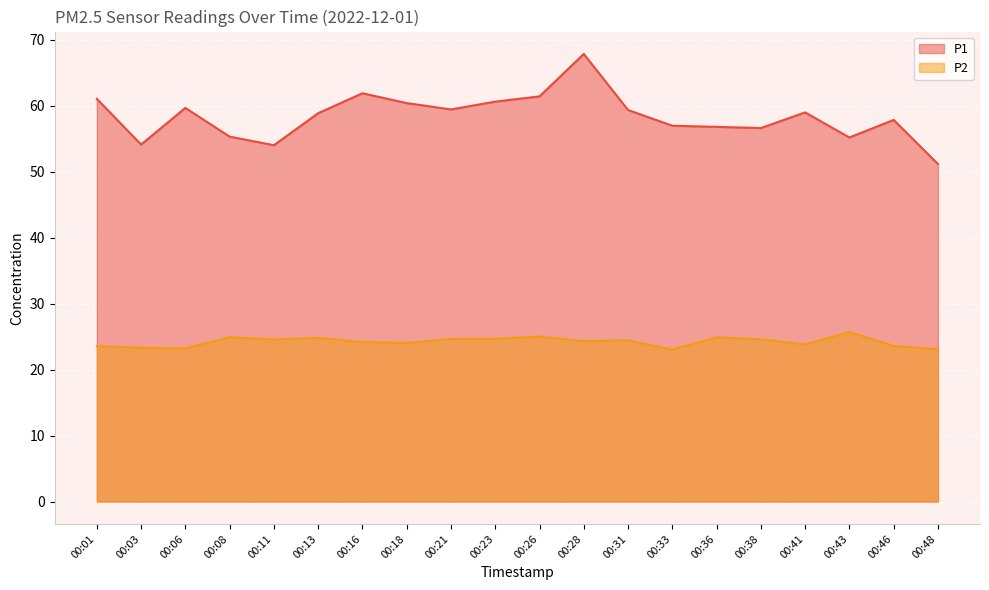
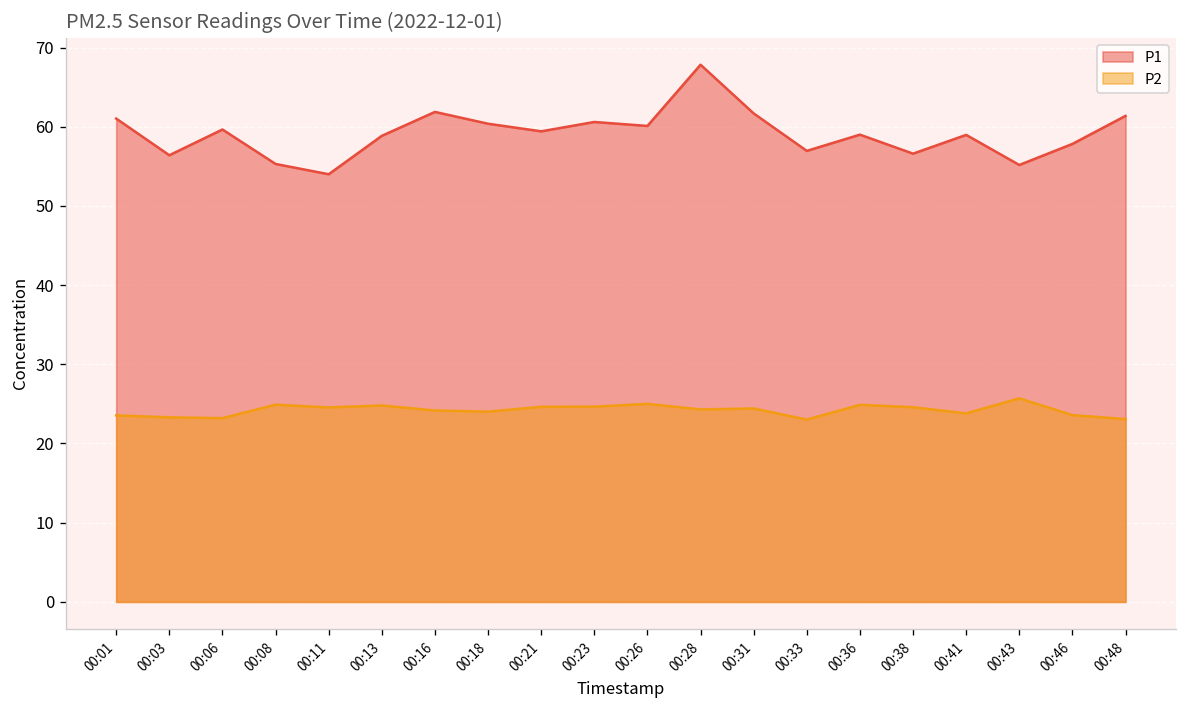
  {
    "P1": {
      "00:01": 61,
-     "00:03": 54,
+     "00:03": 56,
      "00:06": 60,
      "00:08": 55,
      "00:11": 54,
      "00:13": 59,
      "00:16": 62,
      "00:18": 60,
      "00:21": 59,
      "00:23": 61,
-     "00:26": 61,
+     "00:26": 60,
      "00:28": 68,
-     "00:31": 59,
+     "00:31": 62,
      "00:33": 57,
-     "00:36": 57,
+     "00:36": 59,
      "00:38": 57,
      "00:41": 59,
      "00:43": 55,
      "00:46": 58,
-     "00:48": 51
+     "00:48": 61
    },
    "P2": {
      "00:01": 24,
      "00:03": 23,
      "00:06": 23,
      "00:08": 25,
      "00:11": 25,
      "00:13": 25,
      "00:16": 24,
      "00:18": 24,
      "00:21": 25,
      "00:23": 25,
      "00:26": 25,
      "00:28": 24,
      "00:31": 24,
      "00:33": 23,
      "00:36": 25,
      "00:38": 25,
      "00:41": 24,
      "00:43": 26,
      "00:46": 24,
      "00:48": 23
    }
  }
